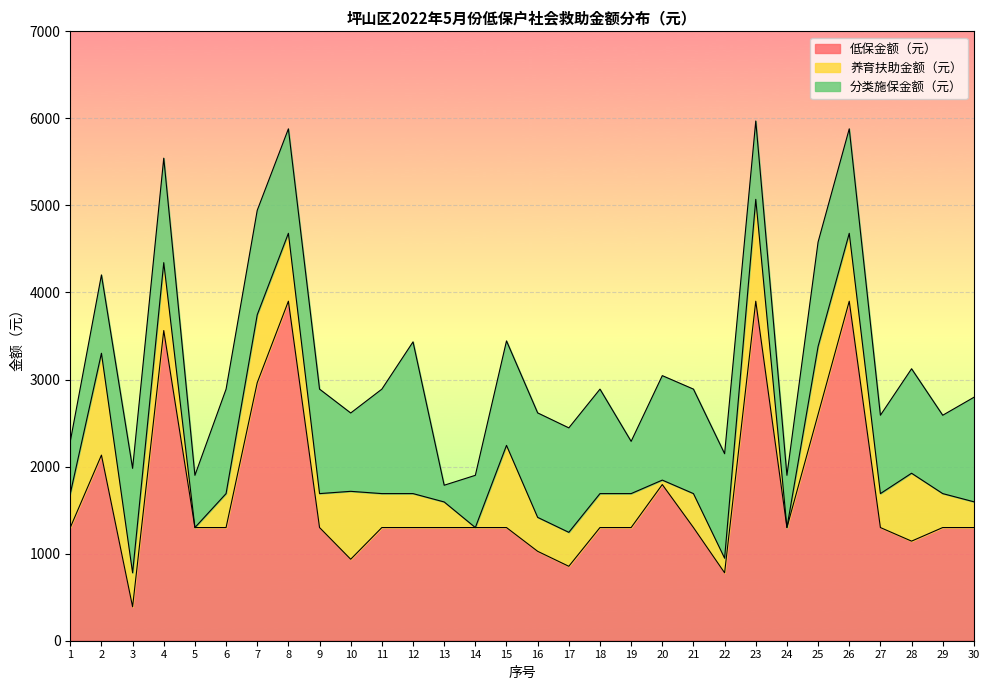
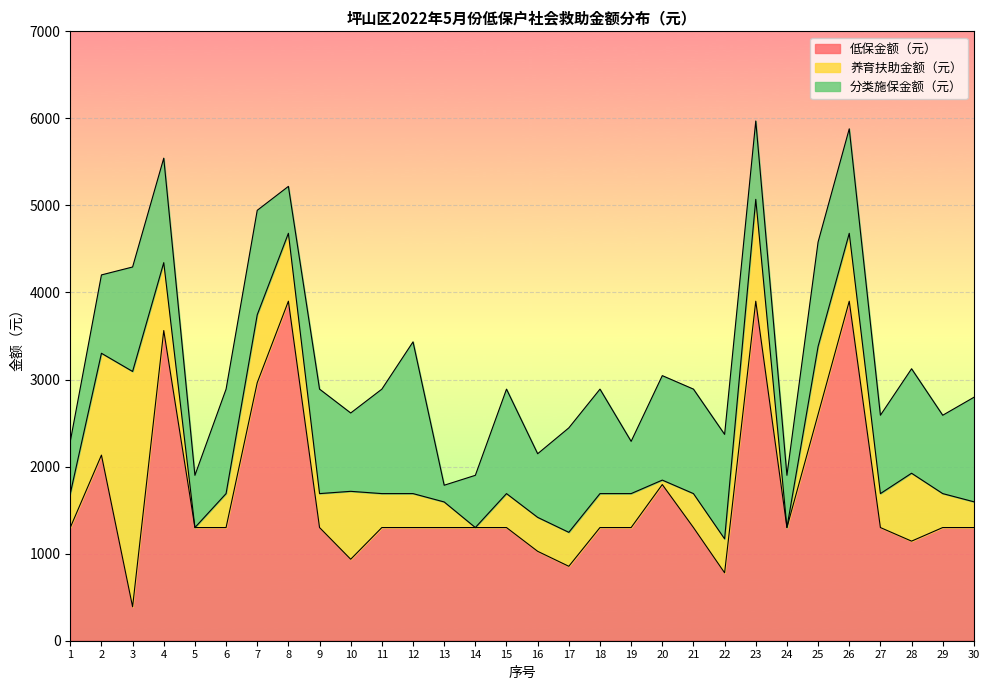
  {
    "低保金额（元）": {
      "1": 1300,
      "2": 2100,
      "3": 400,
      "4": 3600,
      "6": 1300,
      "7": 3000,
      "8": 3900,
      "9": 1300,
      "10": 900,
      "11": 1300,
      "12": 1300,
      "13": 1300,
      "15": 1300,
      "16": 1000,
      "17": 900,
      "18": 1300,
      "19": 1300,
      "20": 1800,
      "21": 1300,
      "22": 800,
      "23": 3900,
      "25": 2600,
      "26": 3900,
      "27": 1300,
      "28": 1100,
      "29": 1300,
      "30": 1300
    },
    "养育扶助金额（元）": {
      "1": 400,
      "2": 1200,
-     "3": 400,
+     "3": 2700,
      "4": 800,
      "6": 400,
      "7": 800,
      "8": 800,
      "9": 400,
      "10": 800,
      "11": 400,
      "12": 400,
      "13": 300,
-     "15": 900,
+     "15": 400,
      "16": 400,
      "17": 400,
      "18": 400,
      "19": 400,
      "20": 100,
      "21": 400,
-     "22": 200,
+     "22": 400,
      "23": 1200,
      "25": 800,
      "26": 800,
      "27": 400,
      "28": 800,
      "29": 400,
      "30": 300
    },
    "分类施保金额（元）": {
      "1": 600,
      "2": 900,
      "3": 1200,
      "4": 1200,
      "5": 600,
      "6": 1200,
      "7": 1200,
-     "8": 1200,
+     "8": 500,
      "9": 1200,
      "10": 900,
      "11": 1200,
      "12": 1700,
      "13": 200,
      "14": 600,
      "15": 1200,
-     "16": 1200,
+     "16": 700,
      "17": 1200,
      "18": 1200,
      "19": 600,
      "20": 1200,
      "21": 1200,
      "22": 1200,
      "23": 900,
      "24": 600,
      "25": 1200,
      "26": 1200,
      "27": 900,
      "28": 1200,
      "29": 900,
      "30": 1200
    }
  }
